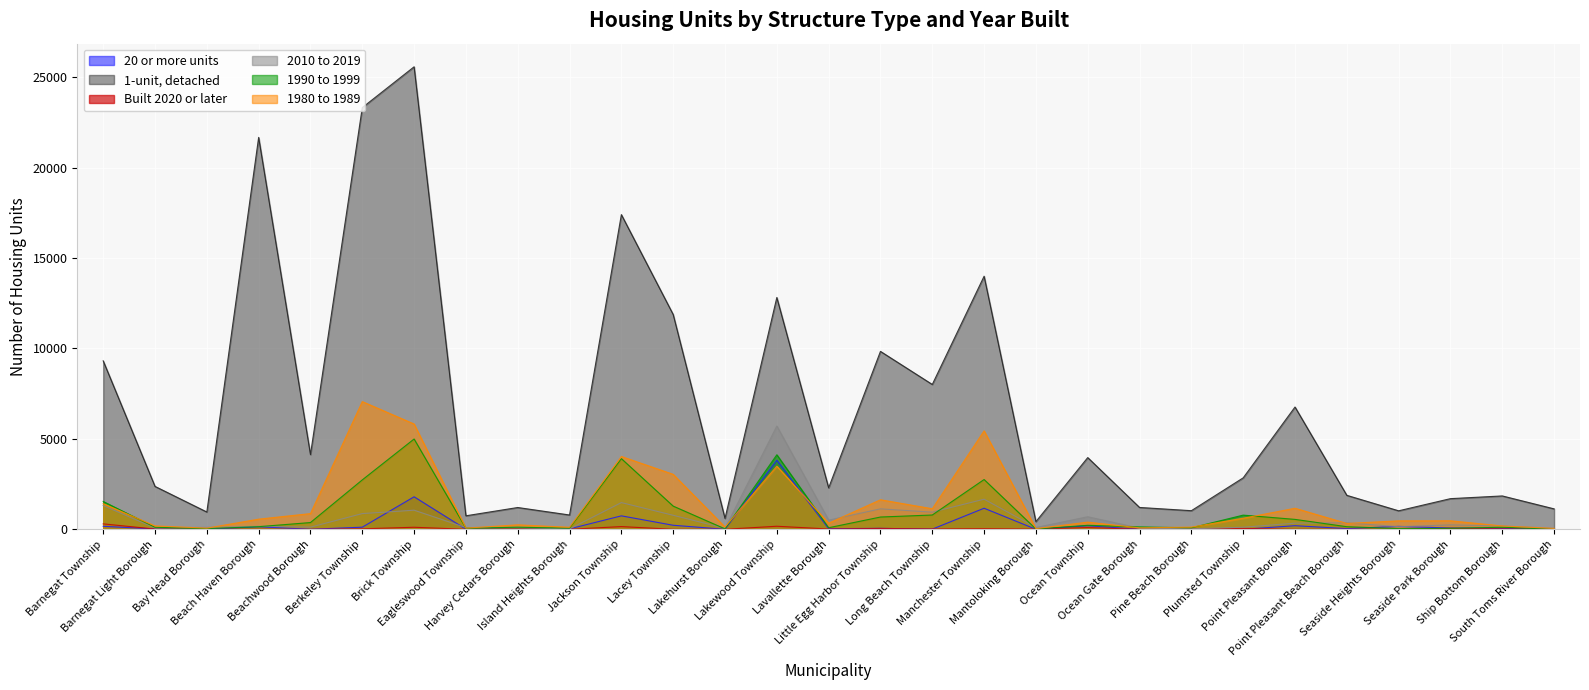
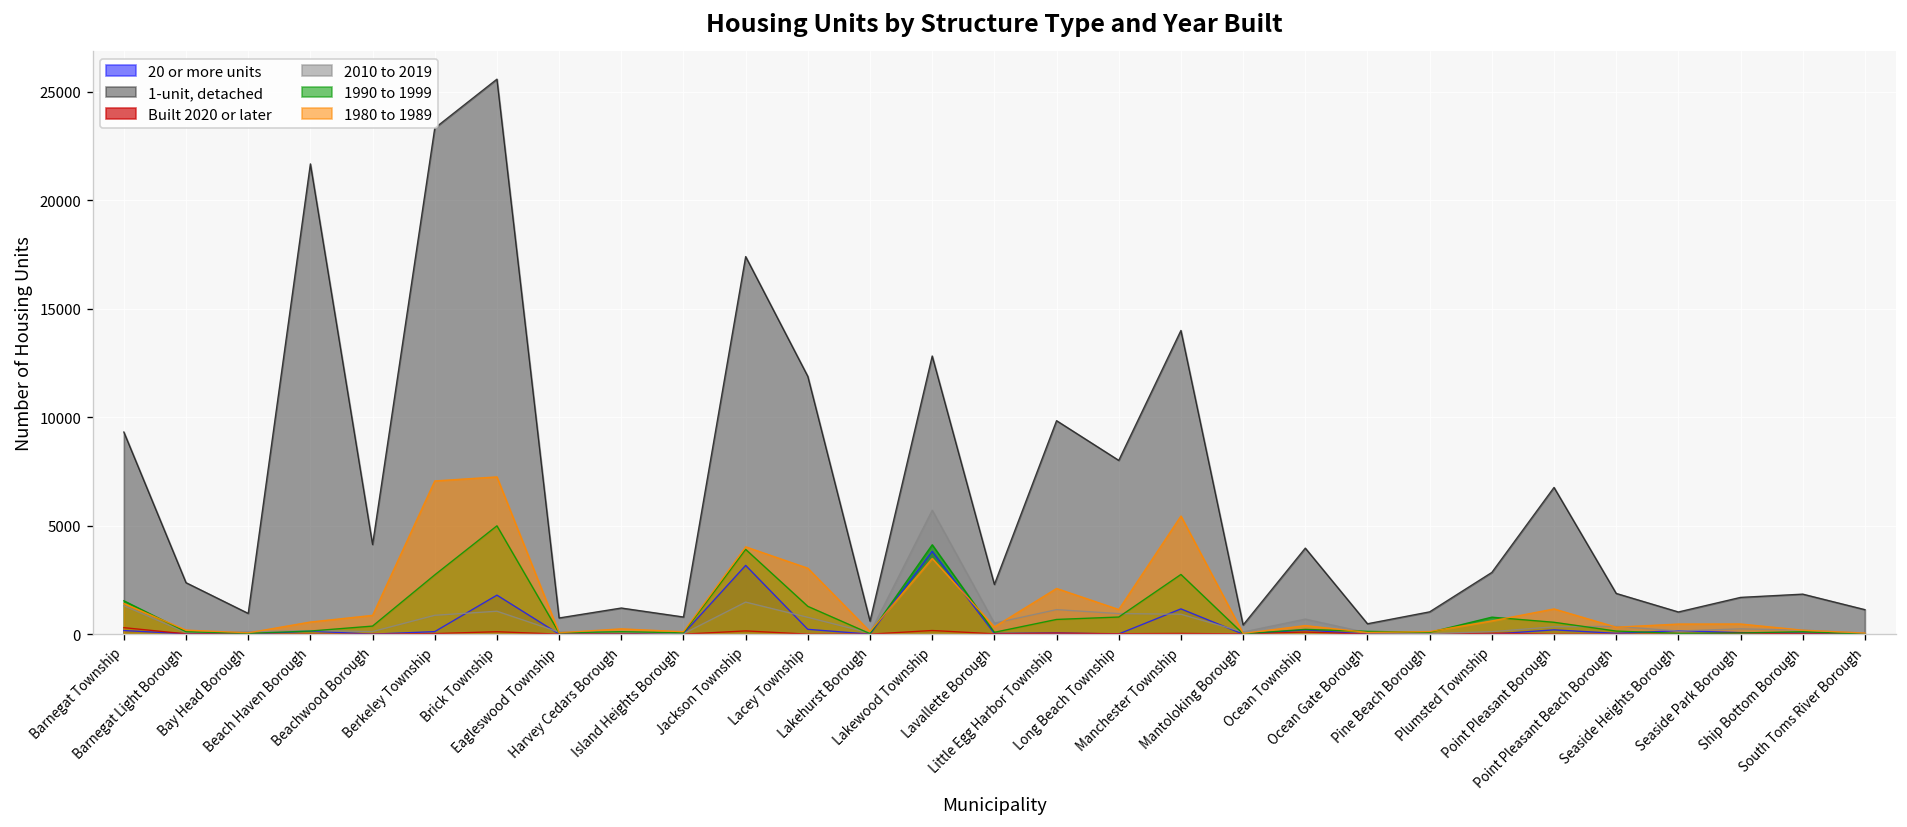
  {
    "20 or more units": {
      "Brick Township": 1800,
-     "Jackson Township": 700,
+     "Jackson Township": 3200,
      "Lacey Township": 200,
      "Lakewood Township": 3800,
      "Manchester Township": 1200
    },
    "1-unit, detached": {
      "Barnegat Township": 9300,
      "Barnegat Light Borough": 2400,
      "Bay Head Borough": 1000,
      "Beach Haven Borough": 21700,
      "Beachwood Borough": 4100,
      "Brick Township": 25600,
      "Eagleswood Township": 700,
      "Harvey Cedars Borough": 1200,
      "Island Heights Borough": 800,
      "Jackson Township": 17400,
      "Lacey Township": 11900,
      "Lakehurst Borough": 600,
      "Lakewood Township": 12800,
      "Lavallette Borough": 2300,
      "Little Egg Harbor Township": 9800,
      "Long Beach Township": 8000,
      "Manchester Township": 14000,
      "Mantoloking Borough": 400,
      "Ocean Township": 4000,
-     "Ocean Gate Borough": 1200,
+     "Ocean Gate Borough": 500,
      "Pine Beach Borough": 1000,
      "Plumsted Township": 2800,
      "Point Pleasant Borough": 6800,
      "Point Pleasant Beach Borough": 1900,
      "Seaside Heights Borough": 1000,
      "Seaside Park Borough": 1700,
      "Ship Bottom Borough": 1800,
      "South Toms River Borough": 1100
    },
    "Built 2020 or later": {
      "Beach Haven Borough": 0,
      "Brick Township": 100,
      "Jackson Township": 100,
      "Lacey Township": 0,
      "Lakewood Township": 200,
      "Manchester Township": 0,
      "Point Pleasant Borough": 0
    },
    "2010 to 2019": {
      "Berkeley Township": 900,
      "Brick Township": 1100,
      "Jackson Township": 1500,
      "Lacey Township": 800,
      "Lakewood Township": 5700,
      "Lavallette Borough": 500,
      "Little Egg Harbor Township": 1100,
      "Long Beach Township": 900,
-     "Manchester Township": 1700,
+     "Manchester Township": 900,
      "Ocean Township": 700,
      "Seaside Park Borough": 200
    },
    "1990 to 1999": {
      "Beachwood Borough": 400,
      "Berkeley Township": 2700,
      "Brick Township": 5000,
      "Lacey Township": 1300,
      "Lakewood Township": 4100,
      "Little Egg Harbor Township": 700,
      "Long Beach Township": 800,
      "Manchester Township": 2800,
      "Plumsted Township": 800,
      "Point Pleasant Borough": 500
    },
    "1980 to 1989": {
      "Beach Haven Borough": 600,
      "Beachwood Borough": 900,
      "Berkeley Township": 7100,
-     "Brick Township": 5800,
+     "Brick Township": 7200,
      "Lacey Township": 3000,
      "Lakewood Township": 3500,
      "Lavallette Borough": 300,
-     "Little Egg Harbor Township": 1600,
+     "Little Egg Harbor Township": 2100,
      "Long Beach Township": 1100,
      "Manchester Township": 5400,
      "Ocean Township": 400,
      "Plumsted Township": 600,
      "Point Pleasant Borough": 1200,
      "Seaside Heights Borough": 500,
      "Seaside Park Borough": 500
    }
  }
